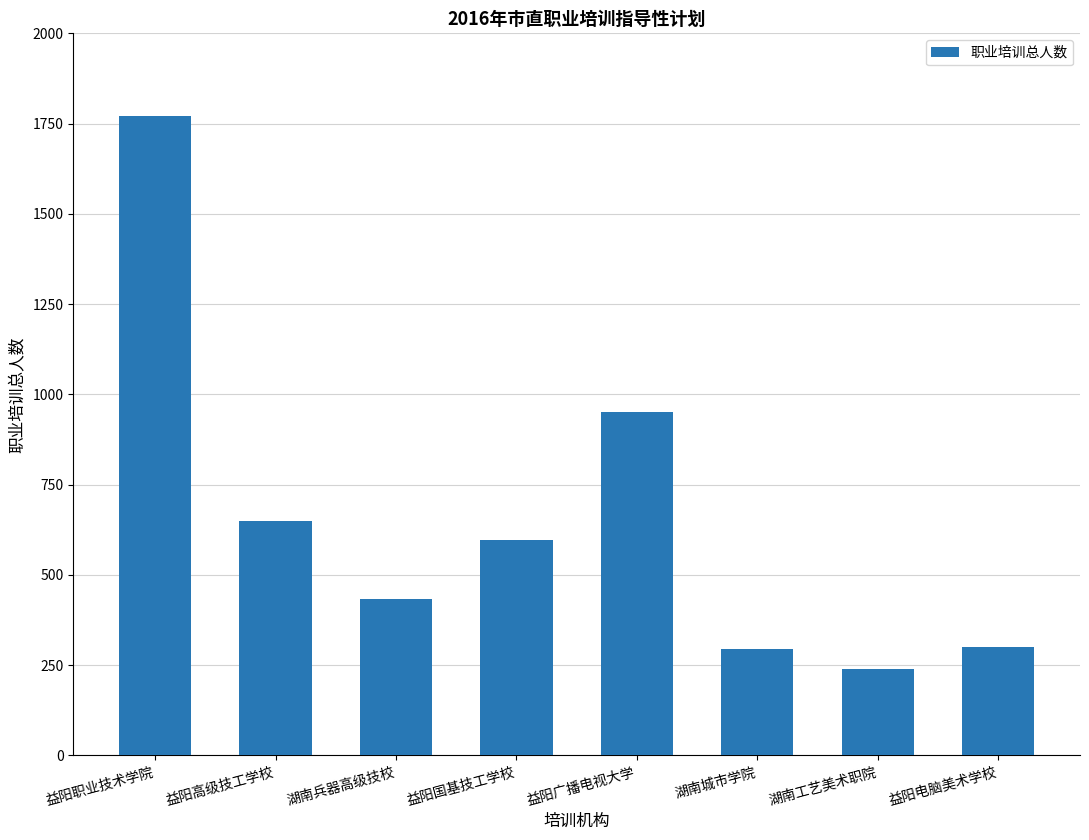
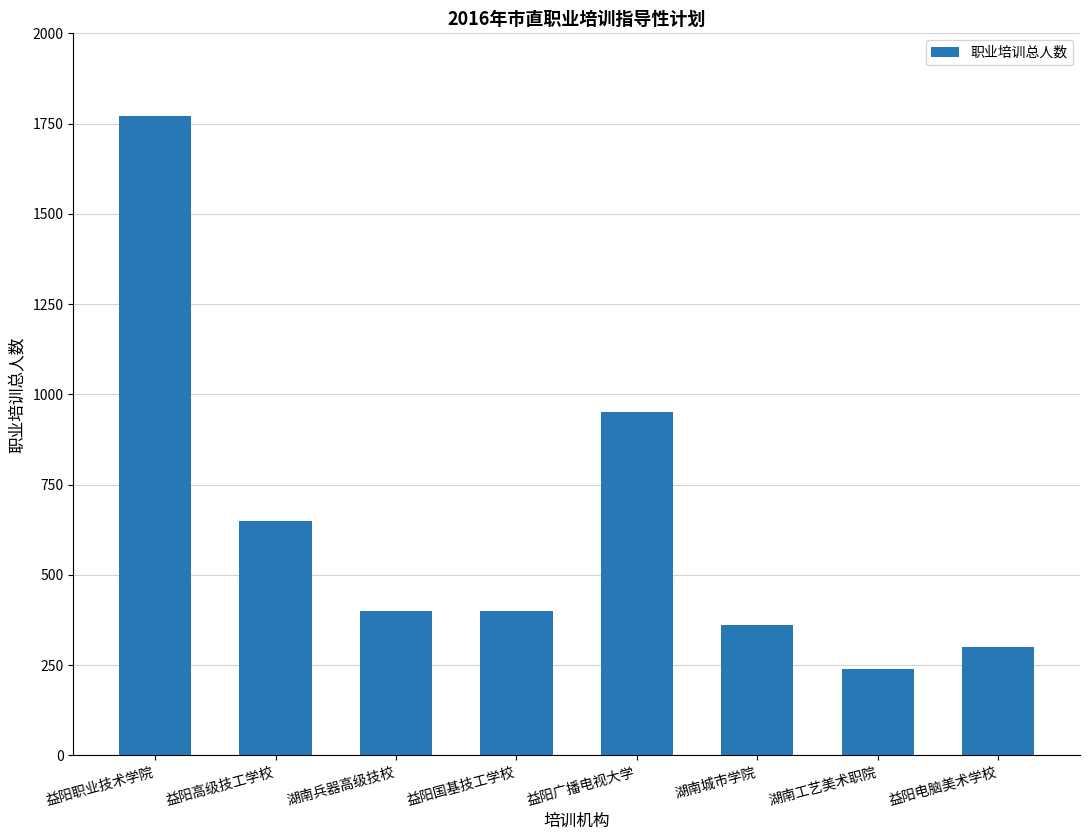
  {
    "益阳职业技术学院": 1770,
    "益阳高级技工学校": 650,
-   "湖南兵器高级技校": 430,
-   "益阳国基技工学校": 600,
+   "湖南兵器高级技校": 400,
+   "益阳国基技工学校": 400,
    "益阳广播电视大学": 950,
-   "湖南城市学院": 300,
+   "湖南城市学院": 360,
    "湖南工艺美术职院": 240,
    "益阳电脑美术学校": 300
  }
